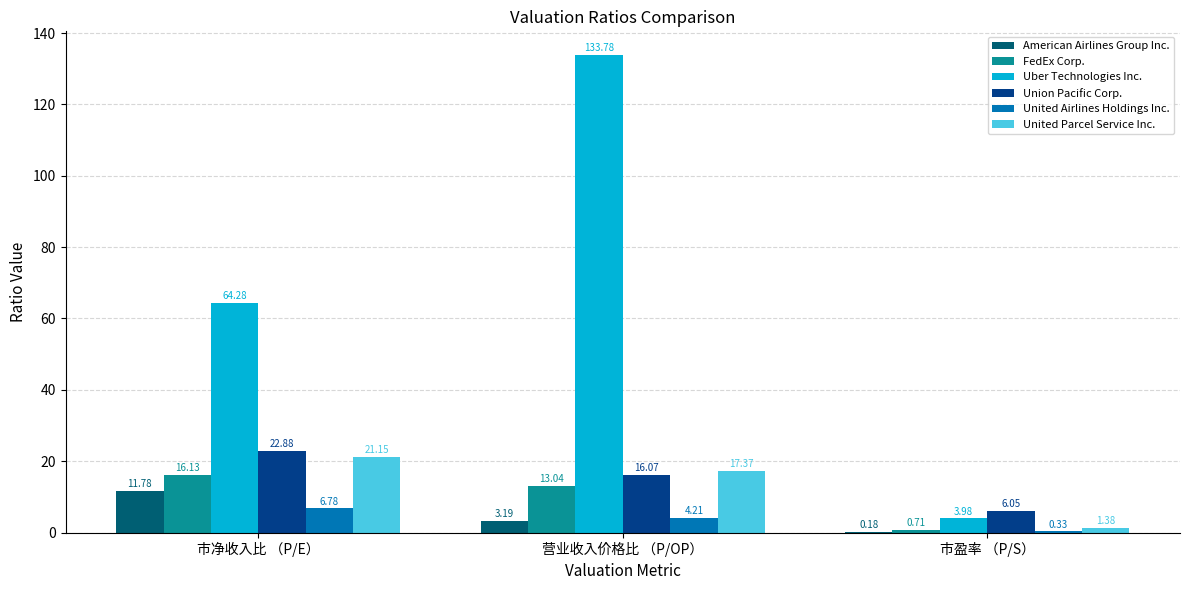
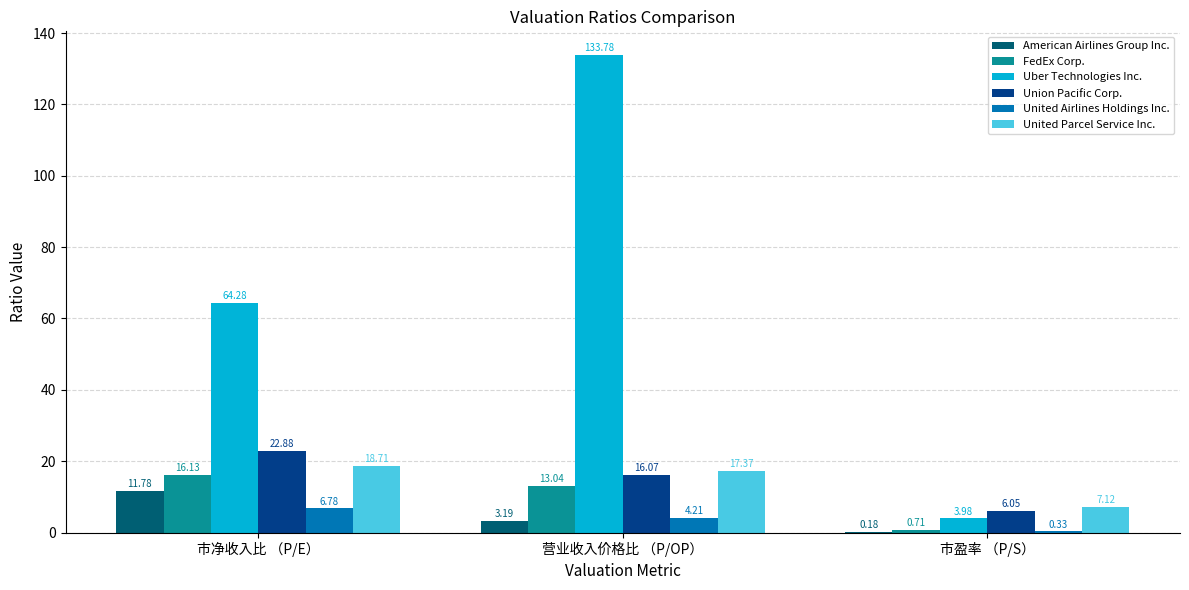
  {
    "Uber Technologies Inc.": {
      "市净收入比 （P/E）": 64.28,
      "营业收入价格比 （P/OP）": 133.78,
      "市盈率 （P/S）": 3.98
    },
    "United Parcel Service Inc.": {
-     "市净收入比 （P/E）": 21.15,
+     "市净收入比 （P/E）": 18.71,
      "营业收入价格比 （P/OP）": 17.37,
-     "市盈率 （P/S）": 1.38
+     "市盈率 （P/S）": 7.12
    }
  }
